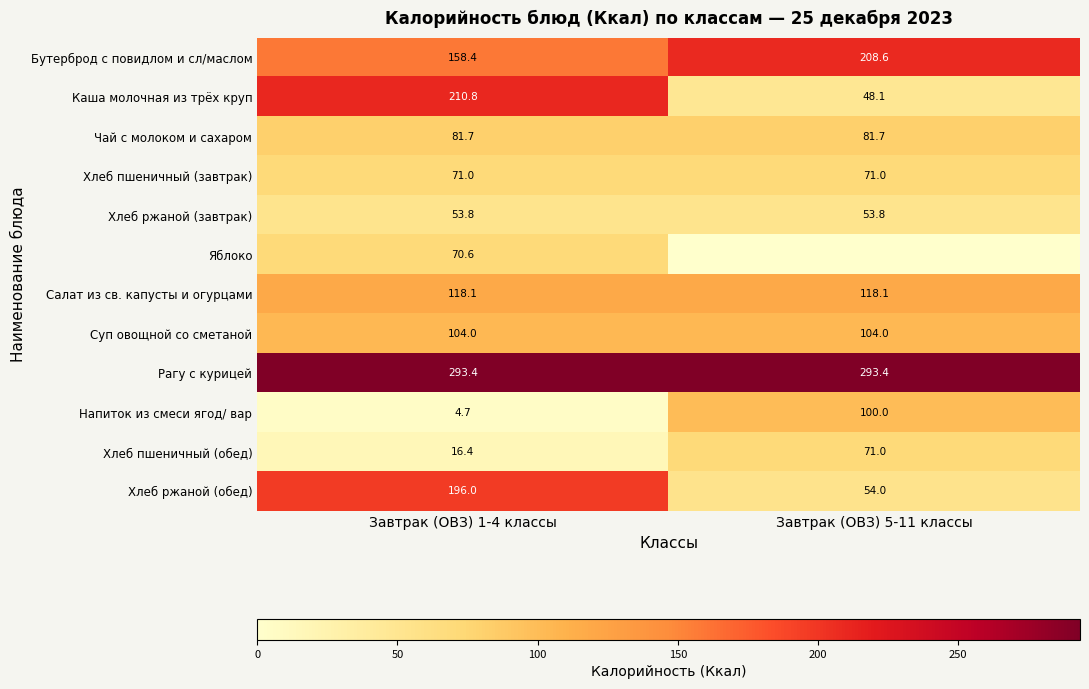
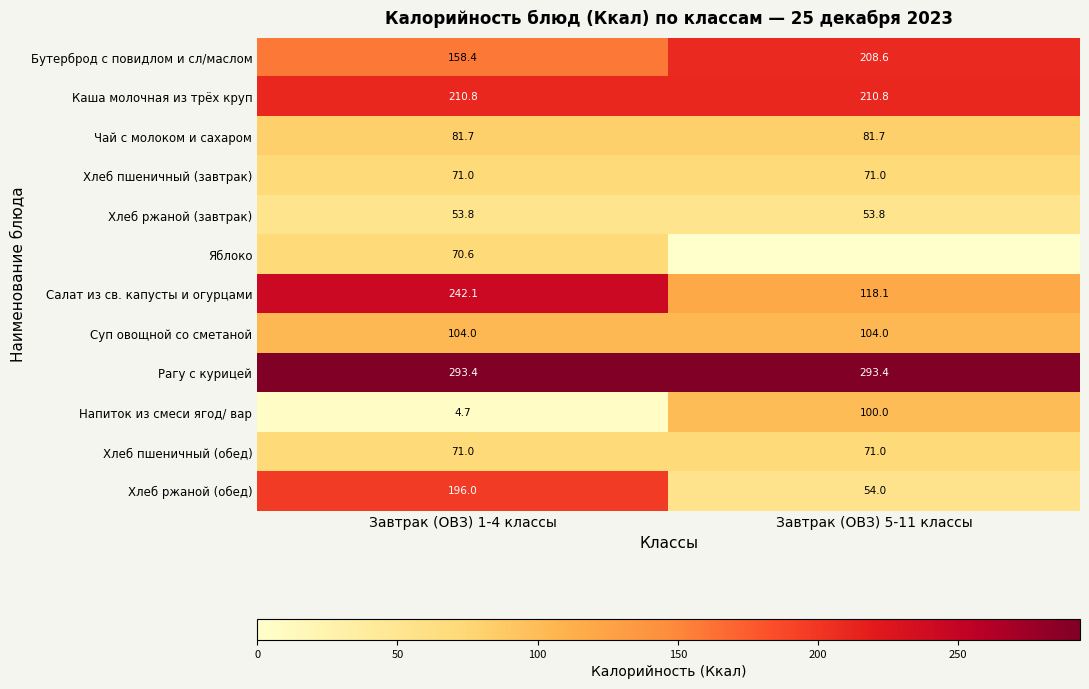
  {
    "Бутерброд с повидлом и сл/маслом": {
      "Завтрак (ОВЗ) 1-4 классы": 158.4,
      "Завтрак (ОВЗ) 5-11 классы": 208.6
    },
    "Каша молочная из трёх круп": {
      "Завтрак (ОВЗ) 1-4 классы": 210.8,
-     "Завтрак (ОВЗ) 5-11 классы": 48.1
+     "Завтрак (ОВЗ) 5-11 классы": 210.8
    },
    "Чай с молоком и сахаром": {
      "Завтрак (ОВЗ) 1-4 классы": 81.7,
      "Завтрак (ОВЗ) 5-11 классы": 81.7
    },
    "Хлеб пшеничный (завтрак)": {
      "Завтрак (ОВЗ) 1-4 классы": 71.0,
      "Завтрак (ОВЗ) 5-11 классы": 71.0
    },
    "Хлеб ржаной (завтрак)": {
      "Завтрак (ОВЗ) 1-4 классы": 53.8,
      "Завтрак (ОВЗ) 5-11 классы": 53.8
    },
    "Яблоко": {
      "Завтрак (ОВЗ) 1-4 классы": 70.6
    },
    "Салат из св. капусты и огурцами": {
-     "Завтрак (ОВЗ) 1-4 классы": 118.1,
+     "Завтрак (ОВЗ) 1-4 классы": 242.1,
      "Завтрак (ОВЗ) 5-11 классы": 118.1
    },
    "Суп овощной со сметаной": {
      "Завтрак (ОВЗ) 1-4 классы": 104.0,
      "Завтрак (ОВЗ) 5-11 классы": 104.0
    },
    "Рагу с курицей": {
      "Завтрак (ОВЗ) 1-4 классы": 293.4,
      "Завтрак (ОВЗ) 5-11 классы": 293.4
    },
    "Напиток из смеси ягод/ вар": {
      "Завтрак (ОВЗ) 1-4 классы": 4.7,
      "Завтрак (ОВЗ) 5-11 классы": 100.0
    },
    "Хлеб пшеничный (обед)": {
-     "Завтрак (ОВЗ) 1-4 классы": 16.4,
+     "Завтрак (ОВЗ) 1-4 классы": 71.0,
      "Завтрак (ОВЗ) 5-11 классы": 71.0
    },
    "Хлеб ржаной (обед)": {
      "Завтрак (ОВЗ) 1-4 классы": 196.0,
      "Завтрак (ОВЗ) 5-11 классы": 54.0
    }
  }
